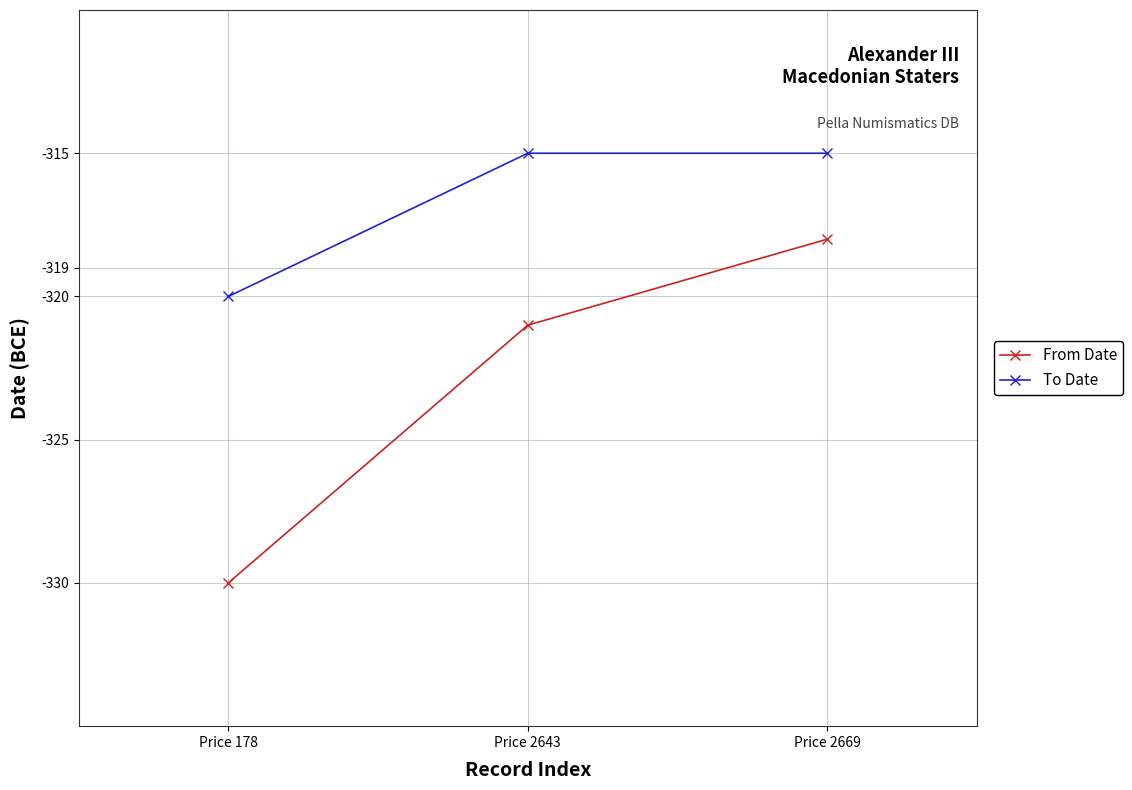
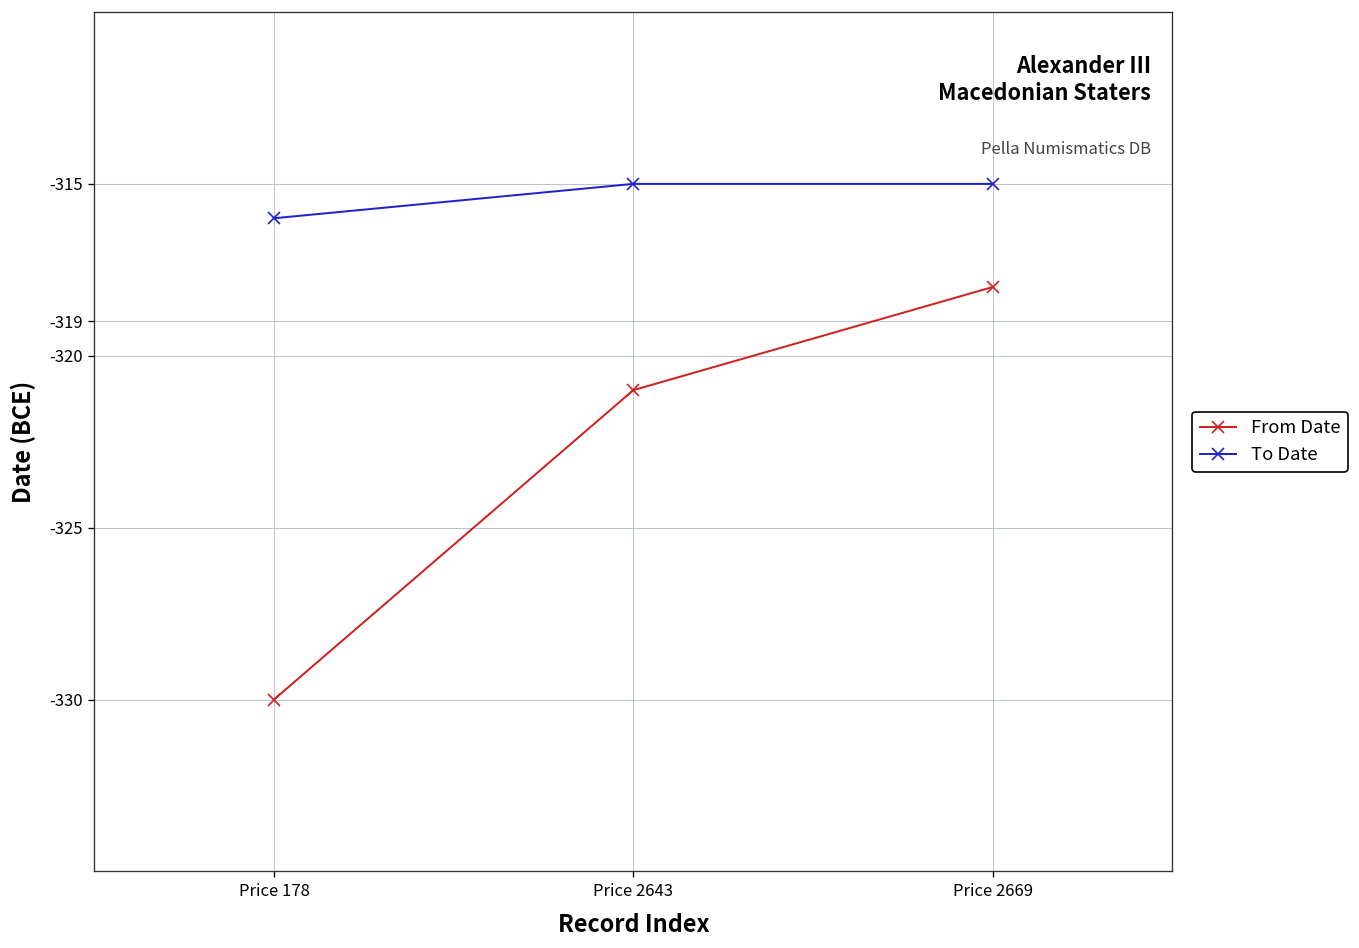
  {
    "From Date": {
      "Price 178": -330,
      "Price 2643": -321,
      "Price 2669": -318
    },
    "To Date": {
-     "Price 178": -320,
+     "Price 178": -316,
      "Price 2643": -315,
      "Price 2669": -315
    }
  }
